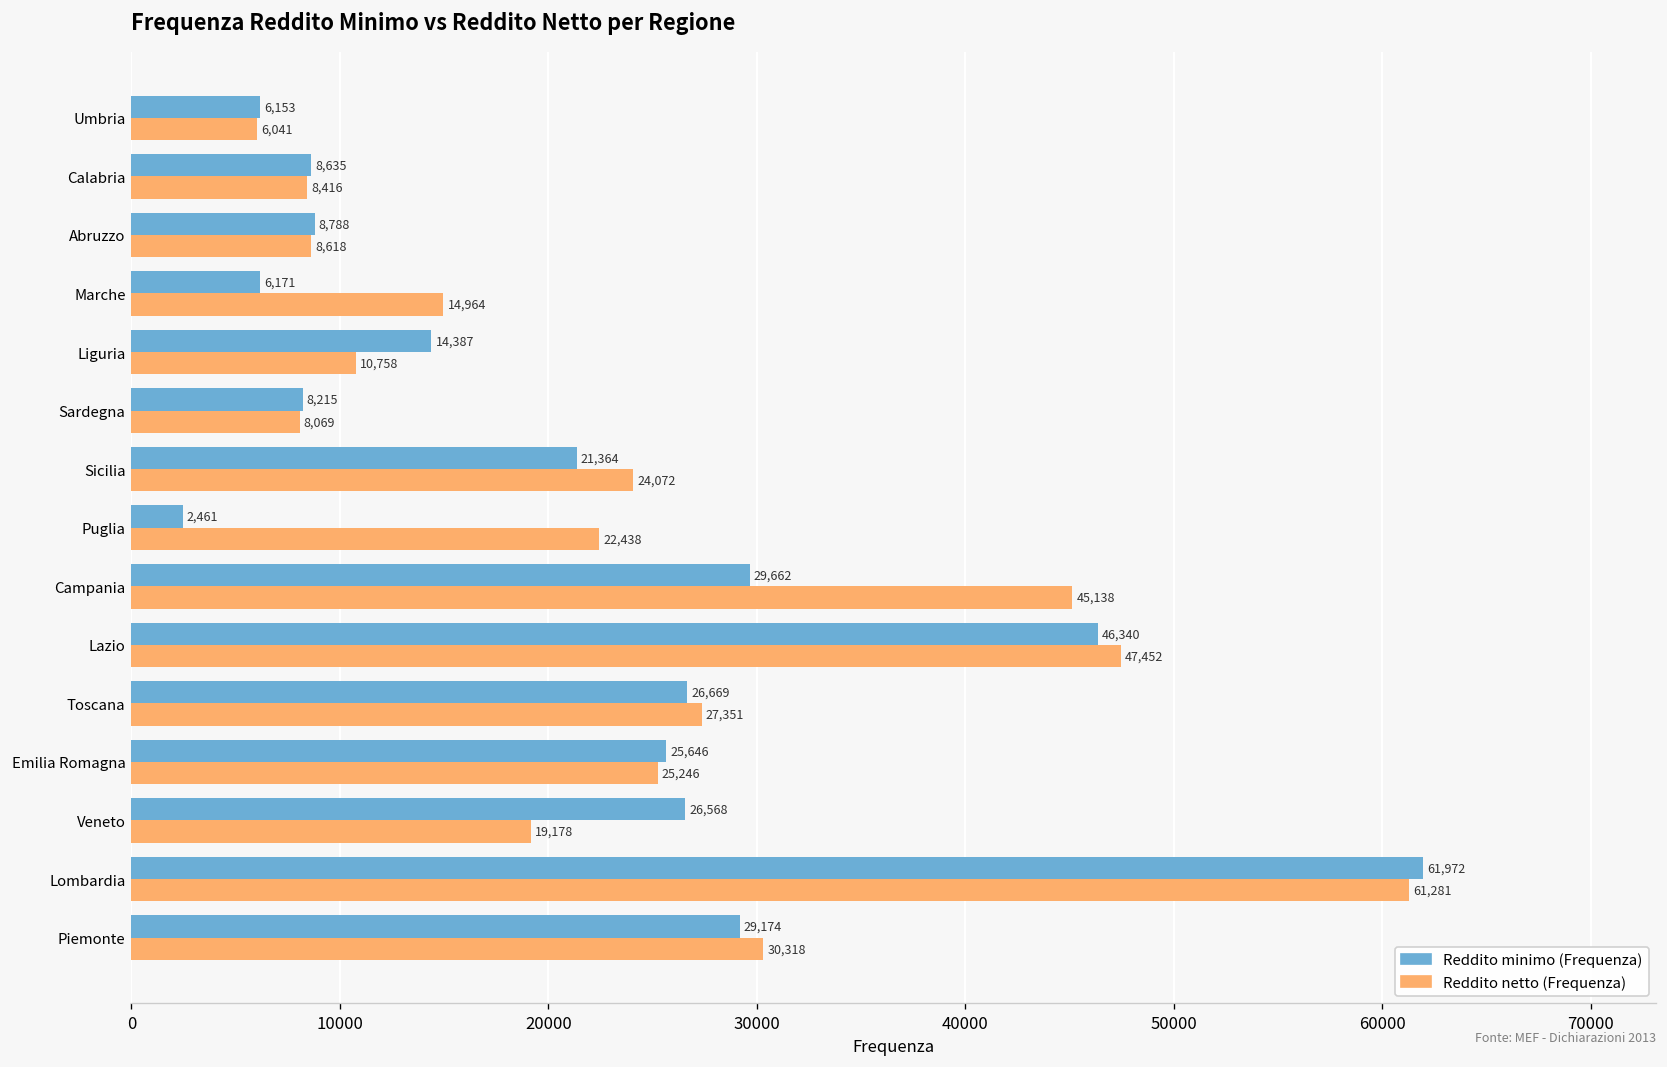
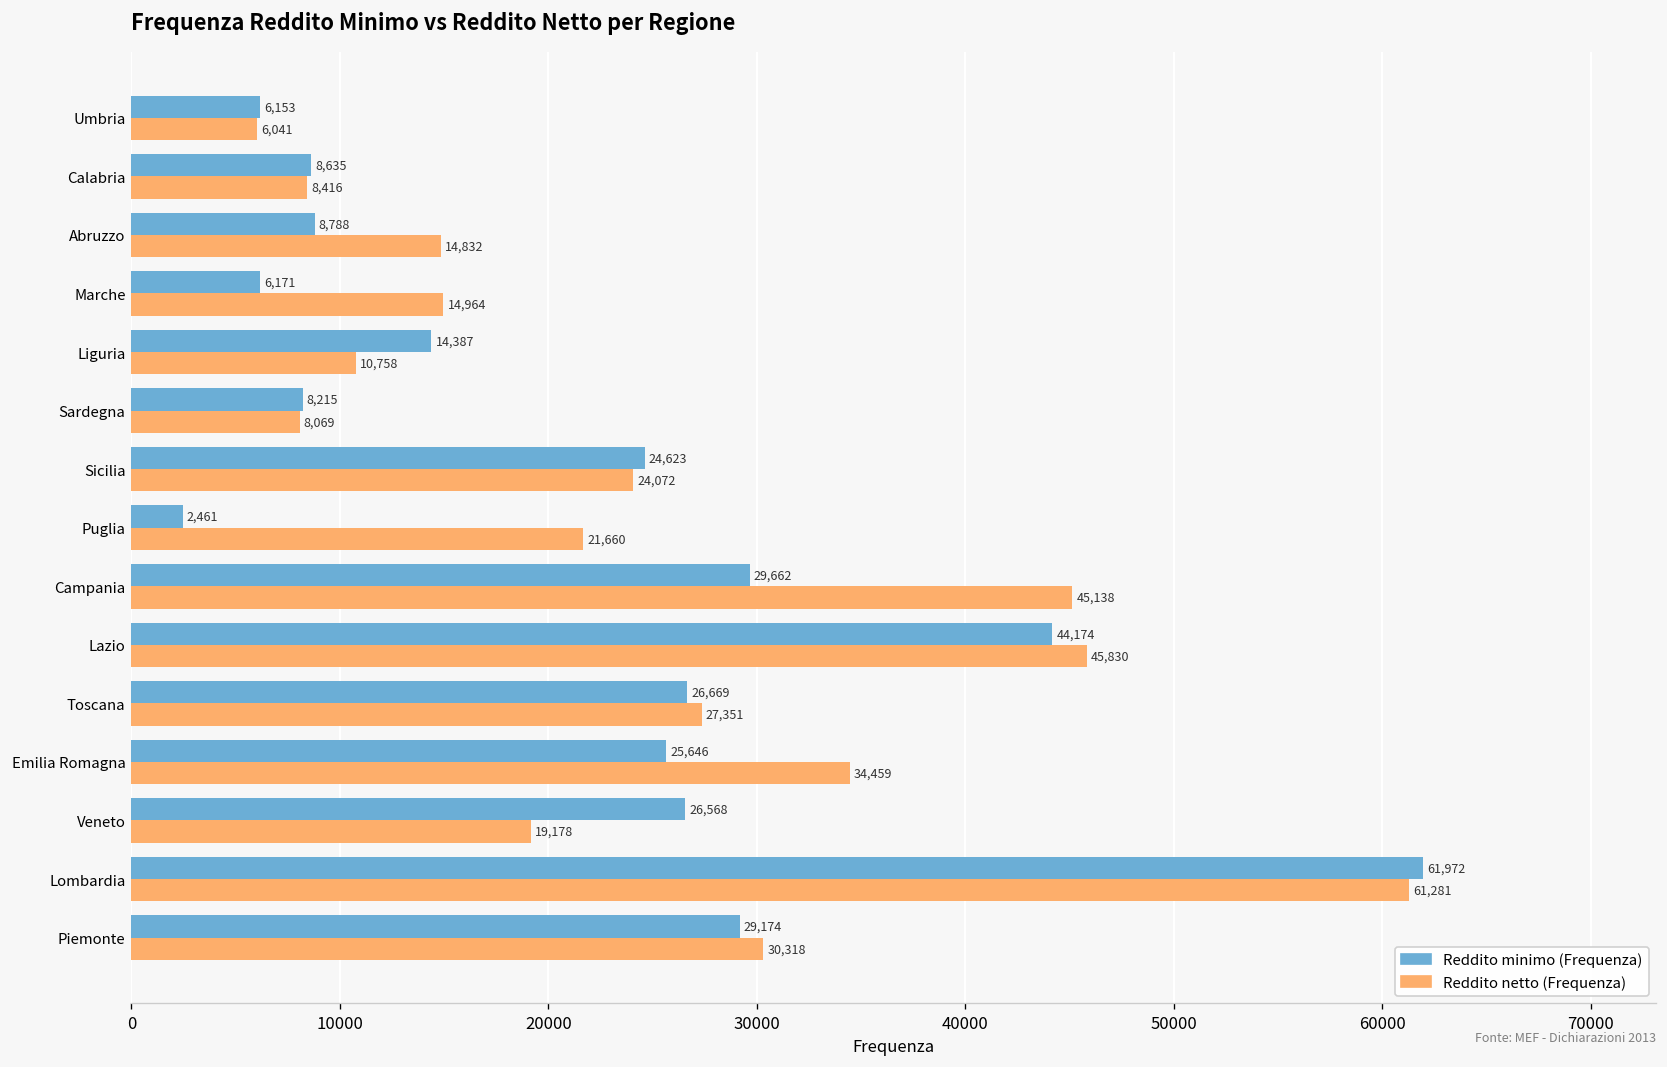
  {
    "Reddito minimo (Frequenza)": {
      "Umbria": "6,153",
      "Calabria": "8,635",
      "Abruzzo": "8,788",
      "Marche": "6,171",
      "Liguria": "14,387",
      "Sardegna": "8,215",
-     "Sicilia": "21,364",
+     "Sicilia": "24,623",
      "Puglia": "2,461",
      "Campania": "29,662",
-     "Lazio": "46,340",
+     "Lazio": "44,174",
      "Toscana": "26,669",
      "Emilia Romagna": "25,646",
      "Veneto": "26,568",
      "Lombardia": "61,972",
      "Piemonte": "29,174"
    },
    "Reddito netto (Frequenza)": {
      "Umbria": "6,041",
      "Calabria": "8,416",
-     "Abruzzo": "8,618",
+     "Abruzzo": "14,832",
      "Marche": "14,964",
      "Liguria": "10,758",
      "Sardegna": "8,069",
      "Sicilia": "24,072",
-     "Puglia": "22,438",
+     "Puglia": "21,660",
      "Campania": "45,138",
-     "Lazio": "47,452",
+     "Lazio": "45,830",
      "Toscana": "27,351",
-     "Emilia Romagna": "25,246",
+     "Emilia Romagna": "34,459",
      "Veneto": "19,178",
      "Lombardia": "61,281",
      "Piemonte": "30,318"
    }
  }
